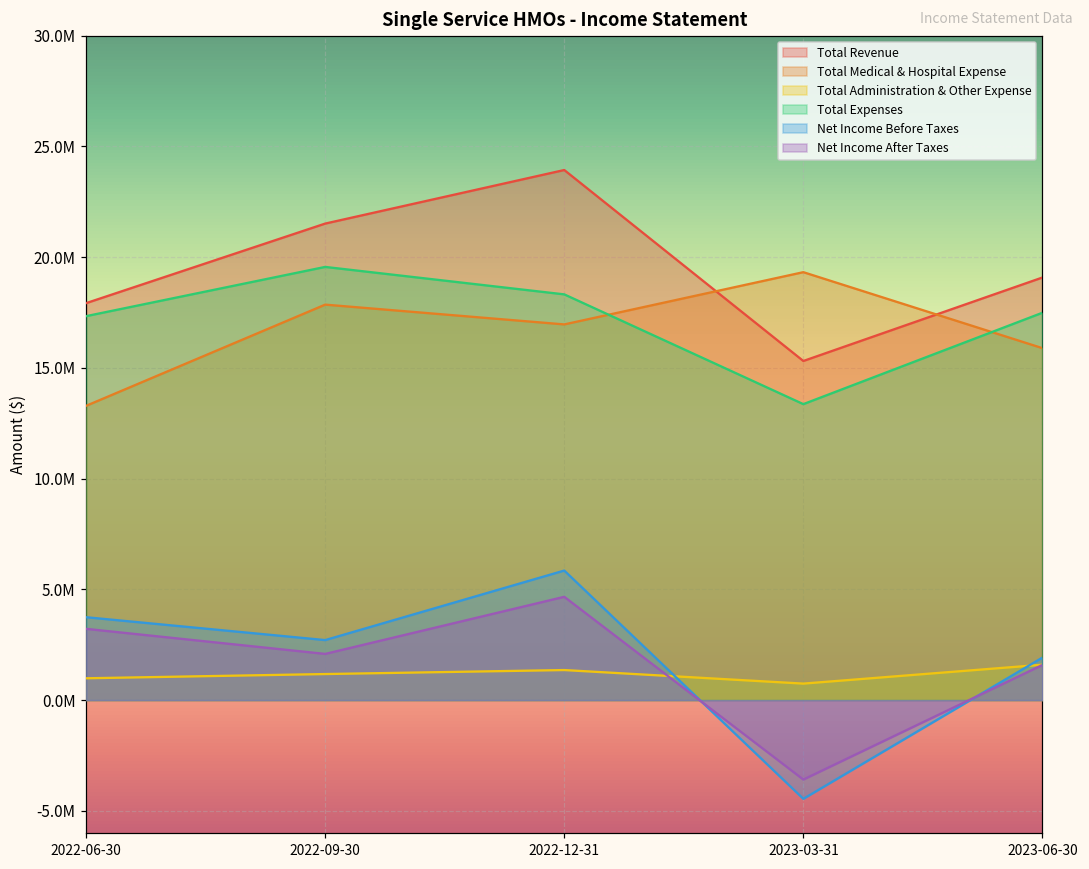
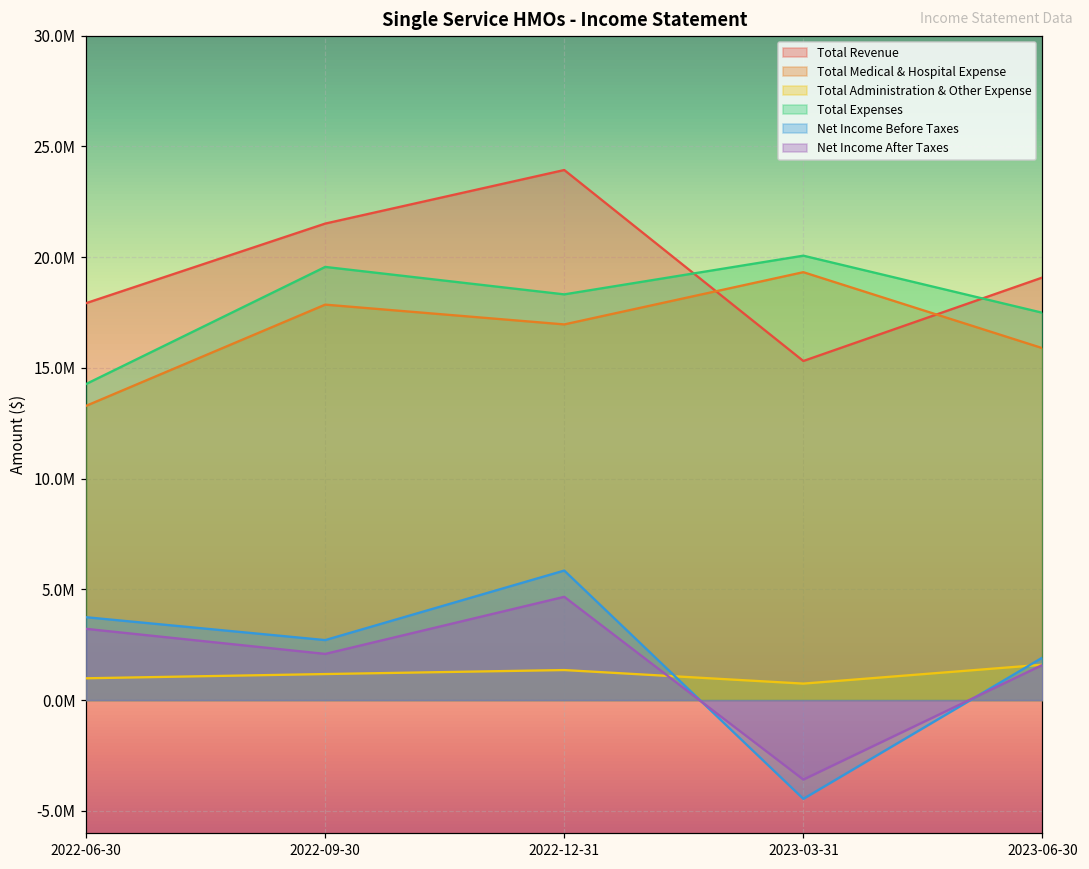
  {
    "Total Expenses": {
-     "2022-06-30": 17300000,
+     "2022-06-30": 14300000,
      "2022-09-30": 19600000,
      "2022-12-31": 18300000,
-     "2023-03-31": 13400000,
+     "2023-03-31": 20100000,
      "2023-06-30": 17500000
    }
  }
